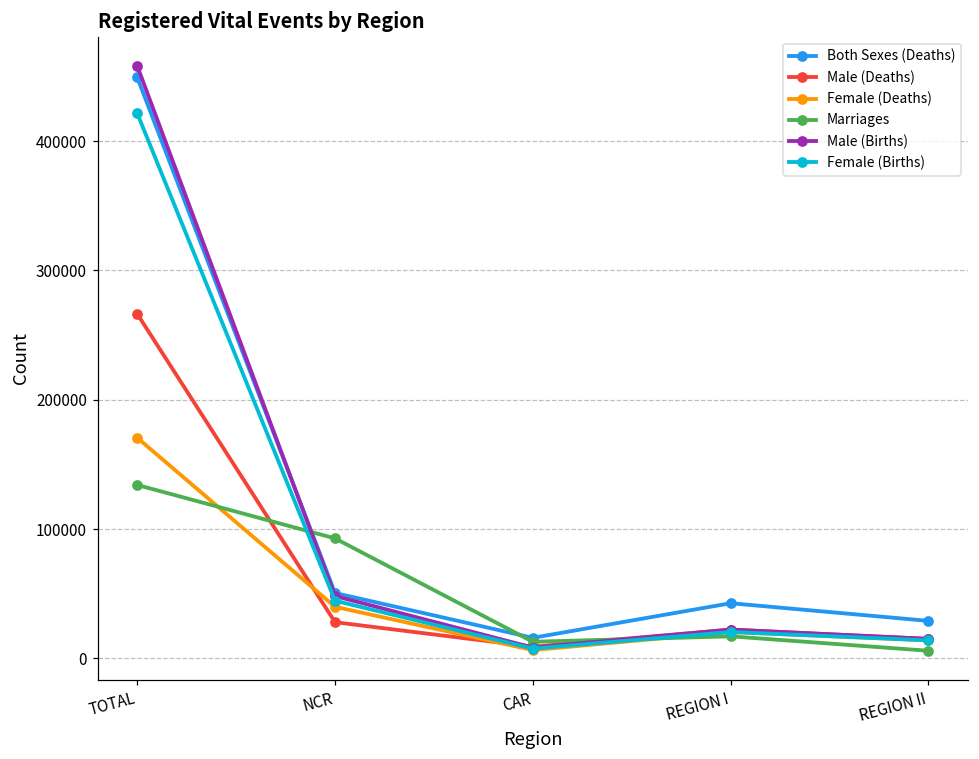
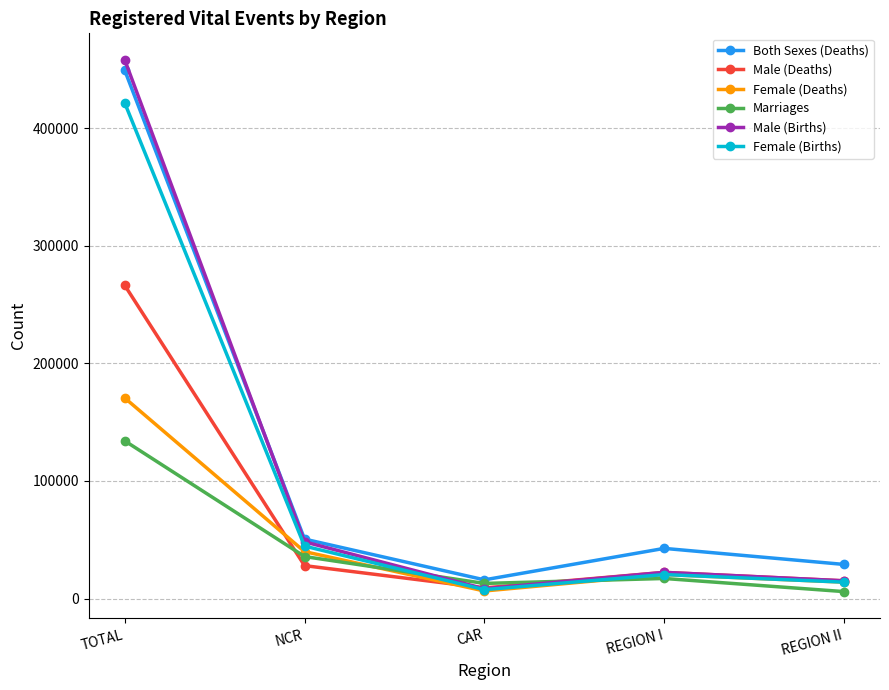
  {
    "Male (Deaths)": {
      "TOTAL": 266000,
      "NCR": 28000
    },
    "Female (Deaths)": {
      "TOTAL": 171000,
      "NCR": 40000
    },
    "Marriages": {
      "TOTAL": 134000,
-     "NCR": 93000,
+     "NCR": 36000,
      "CAR": 13000,
      "REGION I": 17000,
      "REGION II": 6000
    },
    "Male (Births)": {
      "TOTAL": 458000,
      "NCR": 48000
    }
  }
